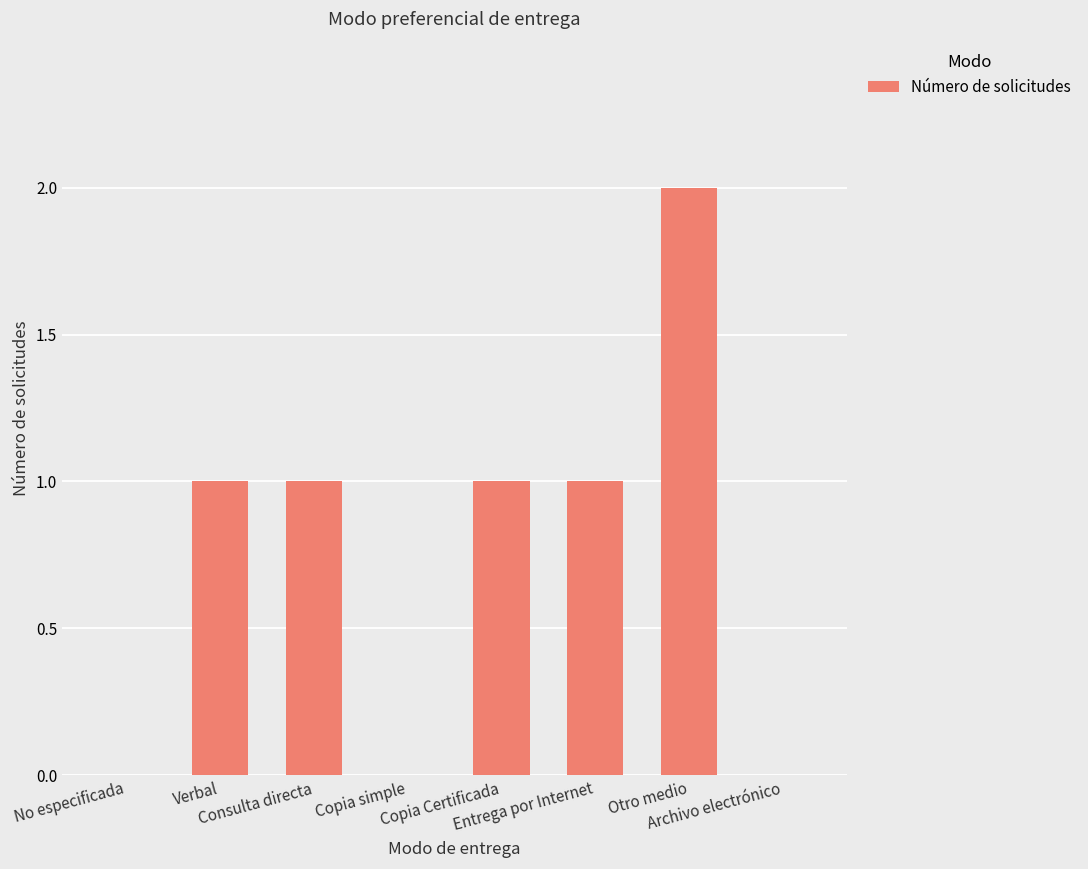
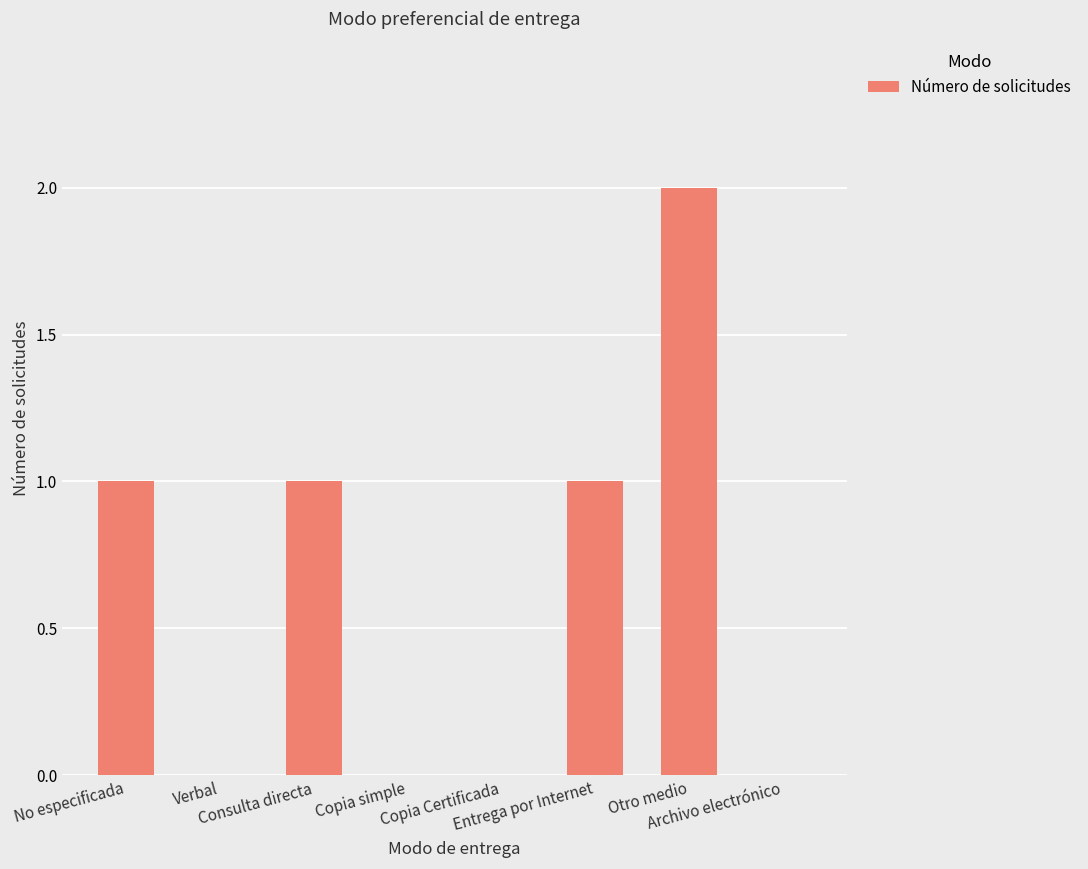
  {
-   "No especificada": 0,
-   "Verbal": 1,
+   "No especificada": 1,
+   "Verbal": 0,
    "Consulta directa": 1,
    "Copia simple": 0,
-   "Copia Certificada": 1,
+   "Copia Certificada": 0,
    "Entrega por Internet": 1,
    "Otro medio": 2,
    "Archivo electrónico": 0
  }
